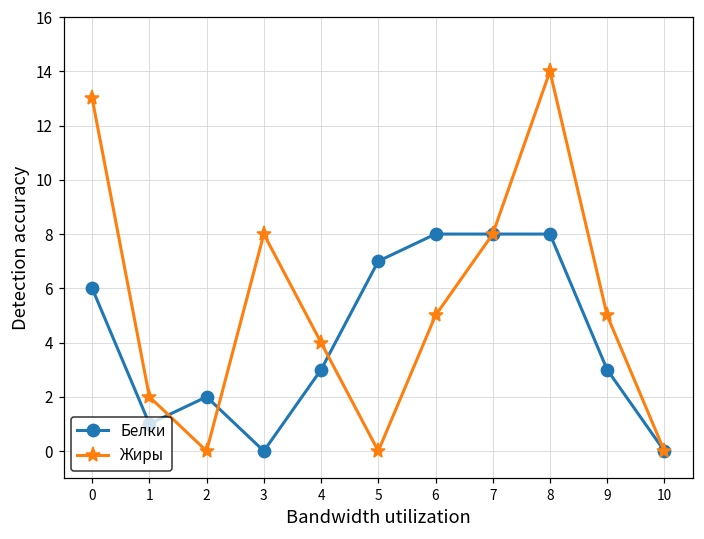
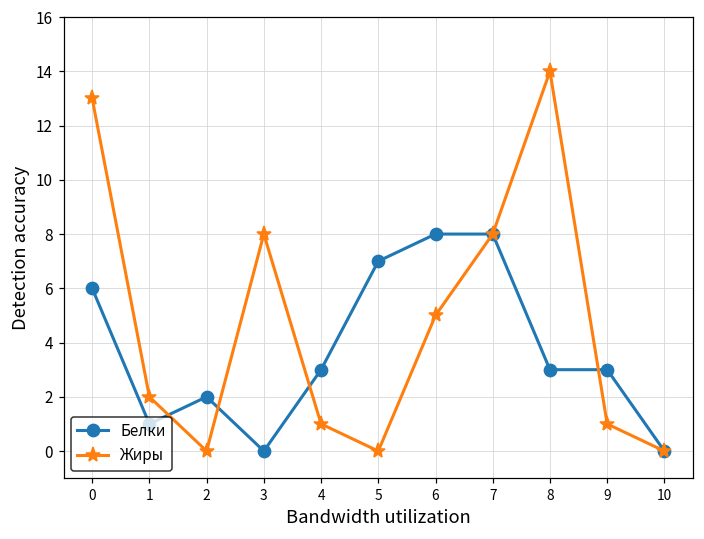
  {
    "Белки": {
      "0": 6,
      "2": 2,
      "3": 0,
      "4": 3,
      "5": 7,
      "6": 8,
-     "8": 8,
+     "8": 3,
      "9": 3
    },
    "Жиры": {
      "0": 13,
      "1": 2,
      "2": 0,
      "3": 8,
-     "4": 4,
+     "4": 1,
      "5": 0,
      "6": 5,
      "8": 14,
-     "9": 5
+     "9": 1
    }
  }
